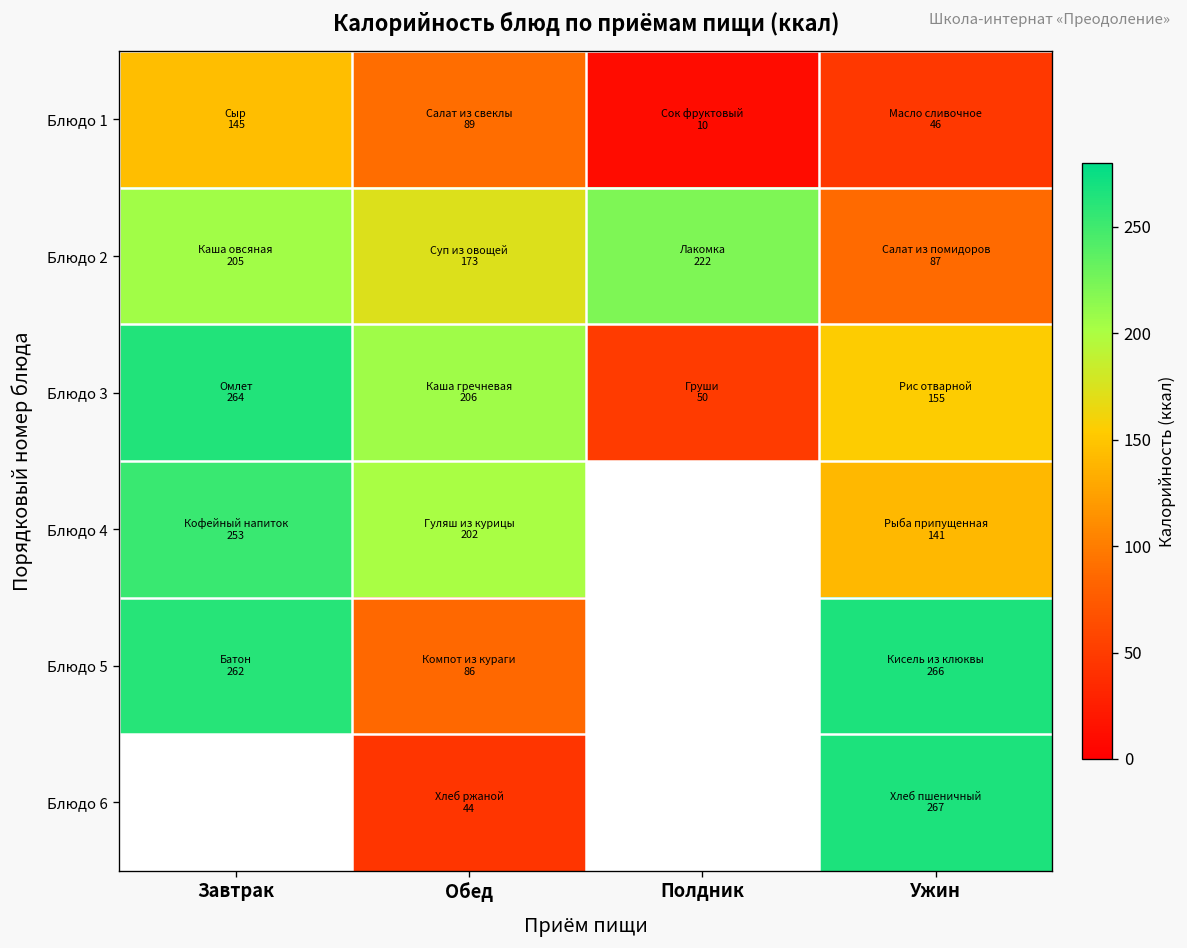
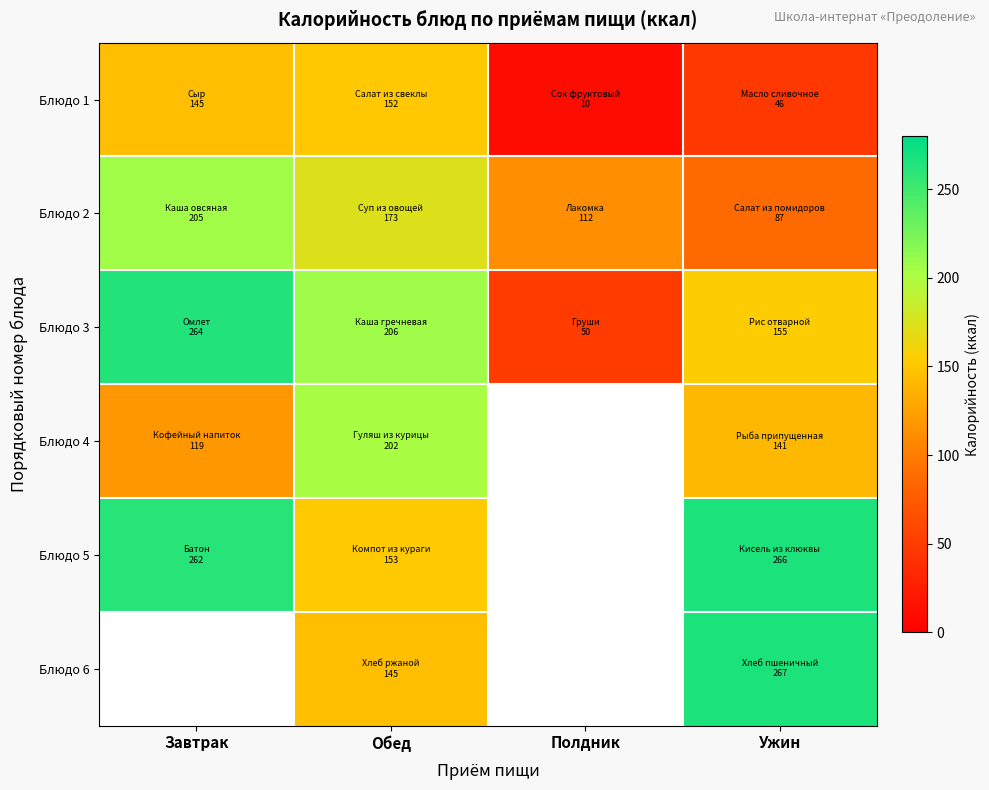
  {
    "Блюдо 1": {
      "Завтрак": 145,
-     "Обед": 89,
+     "Обед": 152,
      "Полдник": 10,
      "Ужин": 46
    },
    "Блюдо 2": {
      "Завтрак": 205,
      "Обед": 173,
-     "Полдник": 222,
+     "Полдник": 112,
      "Ужин": 87
    },
    "Блюдо 3": {
      "Завтрак": 264,
      "Обед": 206,
      "Полдник": 50,
      "Ужин": 155
    },
    "Блюдо 4": {
-     "Завтрак": 253,
+     "Завтрак": 119,
      "Обед": 202,
      "Ужин": 141
    },
    "Блюдо 5": {
      "Завтрак": 262,
-     "Обед": 86,
+     "Обед": 153,
      "Ужин": 266
    },
    "Блюдо 6": {
-     "Обед": 44,
+     "Обед": 145,
      "Ужин": 267
    }
  }
